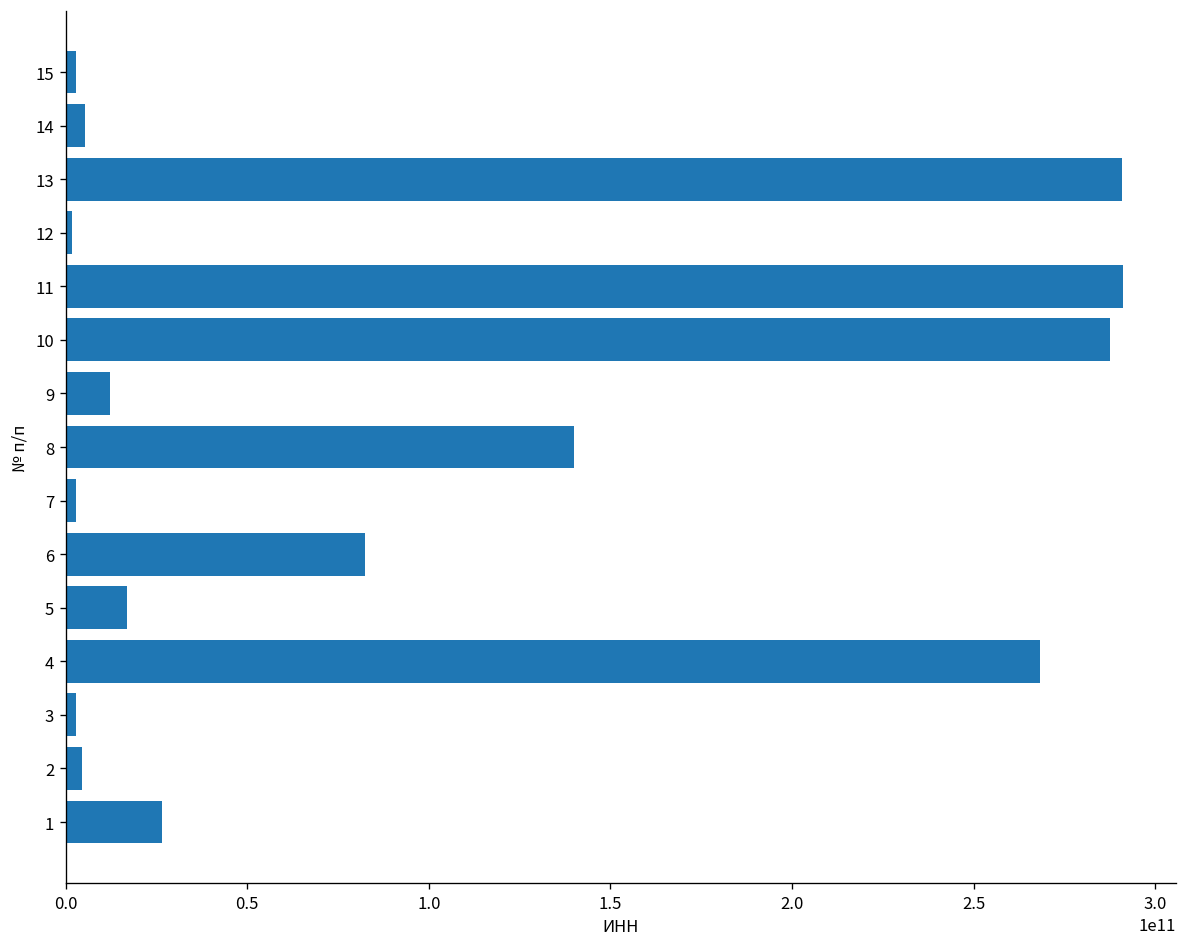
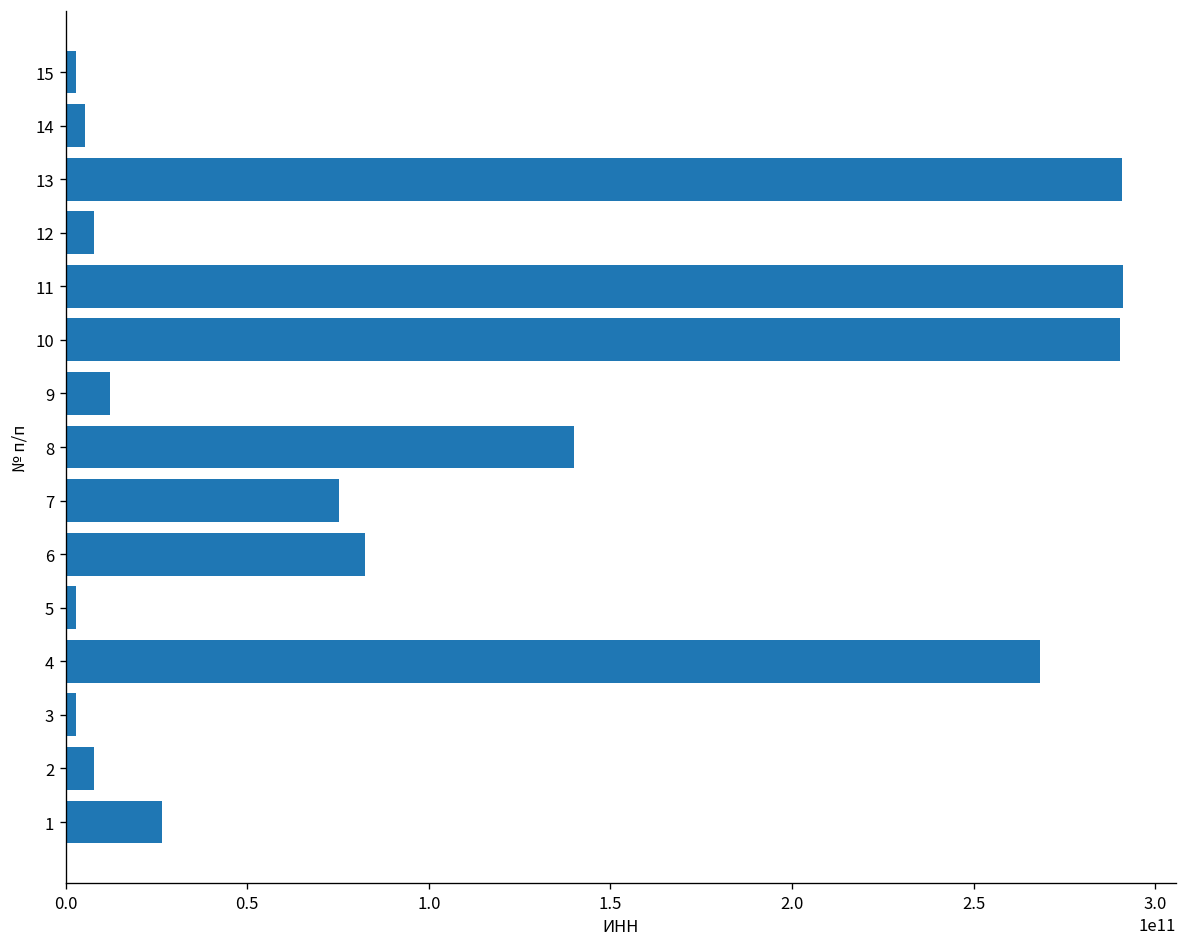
  {
    "15": 3000000000,
    "14": 5000000000,
    "13": 291000000000,
-   "12": 2000000000,
+   "12": 8000000000,
    "11": 291000000000,
-   "10": 288000000000,
+   "10": 290000000000,
    "9": 12000000000,
    "8": 140000000000,
-   "7": 3000000000,
+   "7": 75000000000,
    "6": 82000000000,
-   "5": 17000000000,
+   "5": 3000000000,
    "4": 268000000000,
    "3": 3000000000,
-   "2": 5000000000,
+   "2": 8000000000,
    "1": 27000000000
  }
